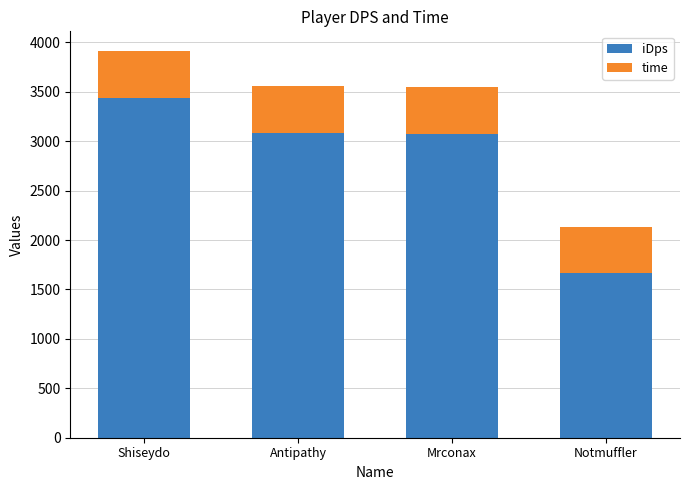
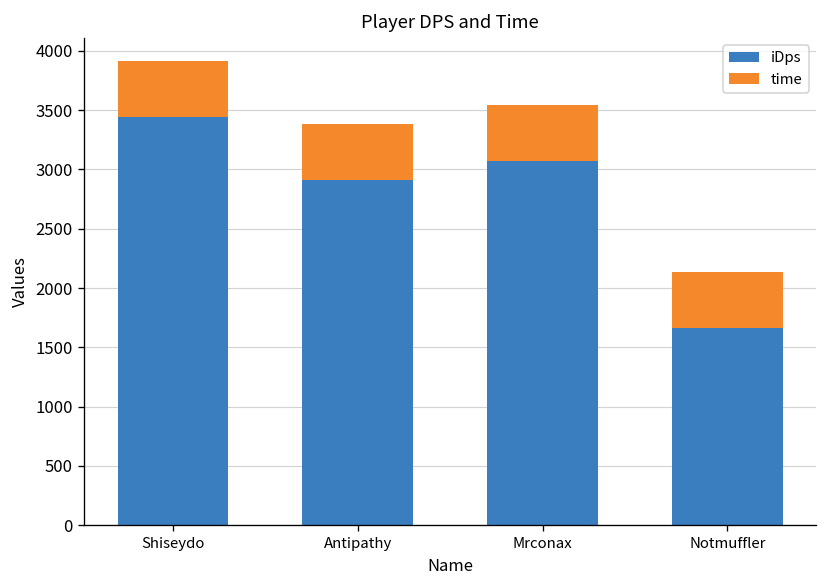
  {
    "iDps": {
      "Shiseydo": 3400,
-     "Antipathy": 3100,
+     "Antipathy": 2900,
      "Mrconax": 3100,
      "Notmuffler": 1700
    },
    "time": {
      "Shiseydo": 500,
      "Antipathy": 500,
      "Mrconax": 500,
      "Notmuffler": 500
    }
  }
